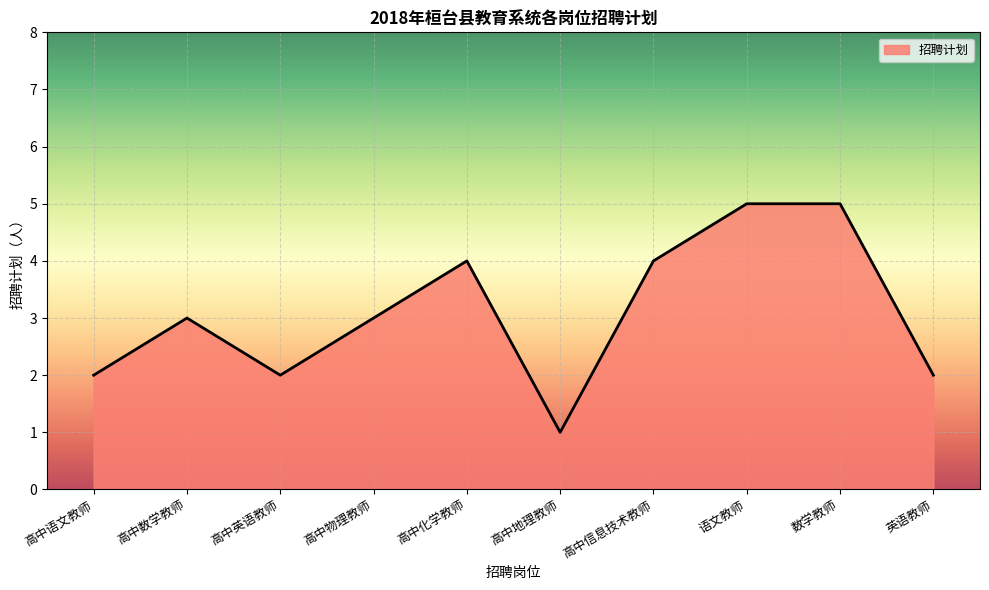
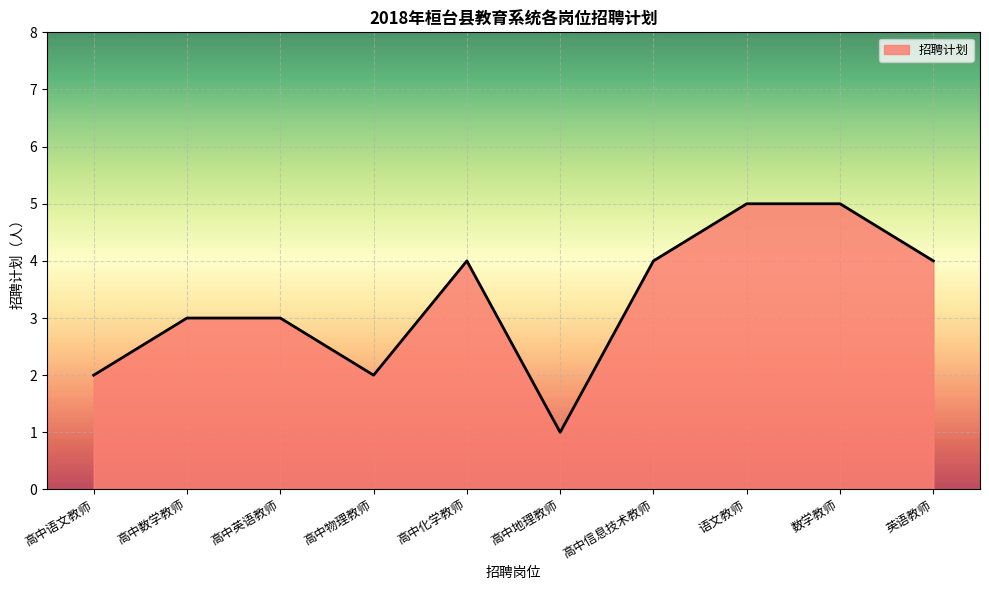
  {
    "高中语文教师": 2,
    "高中数学教师": 3,
-   "高中英语教师": 2,
-   "高中物理教师": 3,
+   "高中英语教师": 3,
+   "高中物理教师": 2,
    "高中化学教师": 4,
    "高中地理教师": 1,
    "高中信息技术教师": 4,
    "语文教师": 5,
    "数学教师": 5,
-   "英语教师": 2
+   "英语教师": 4
  }
